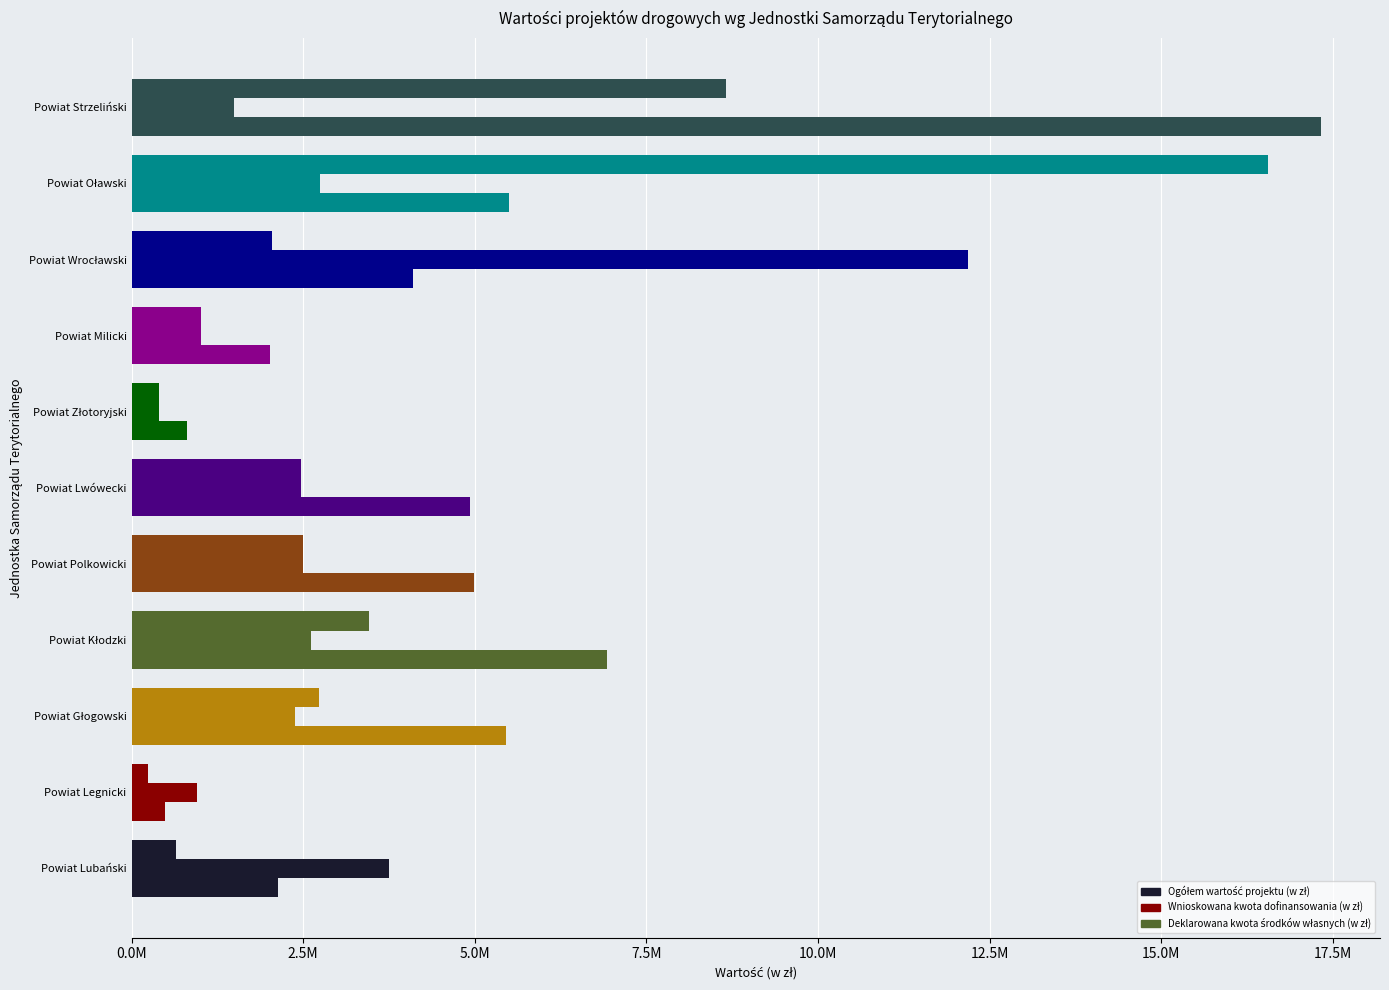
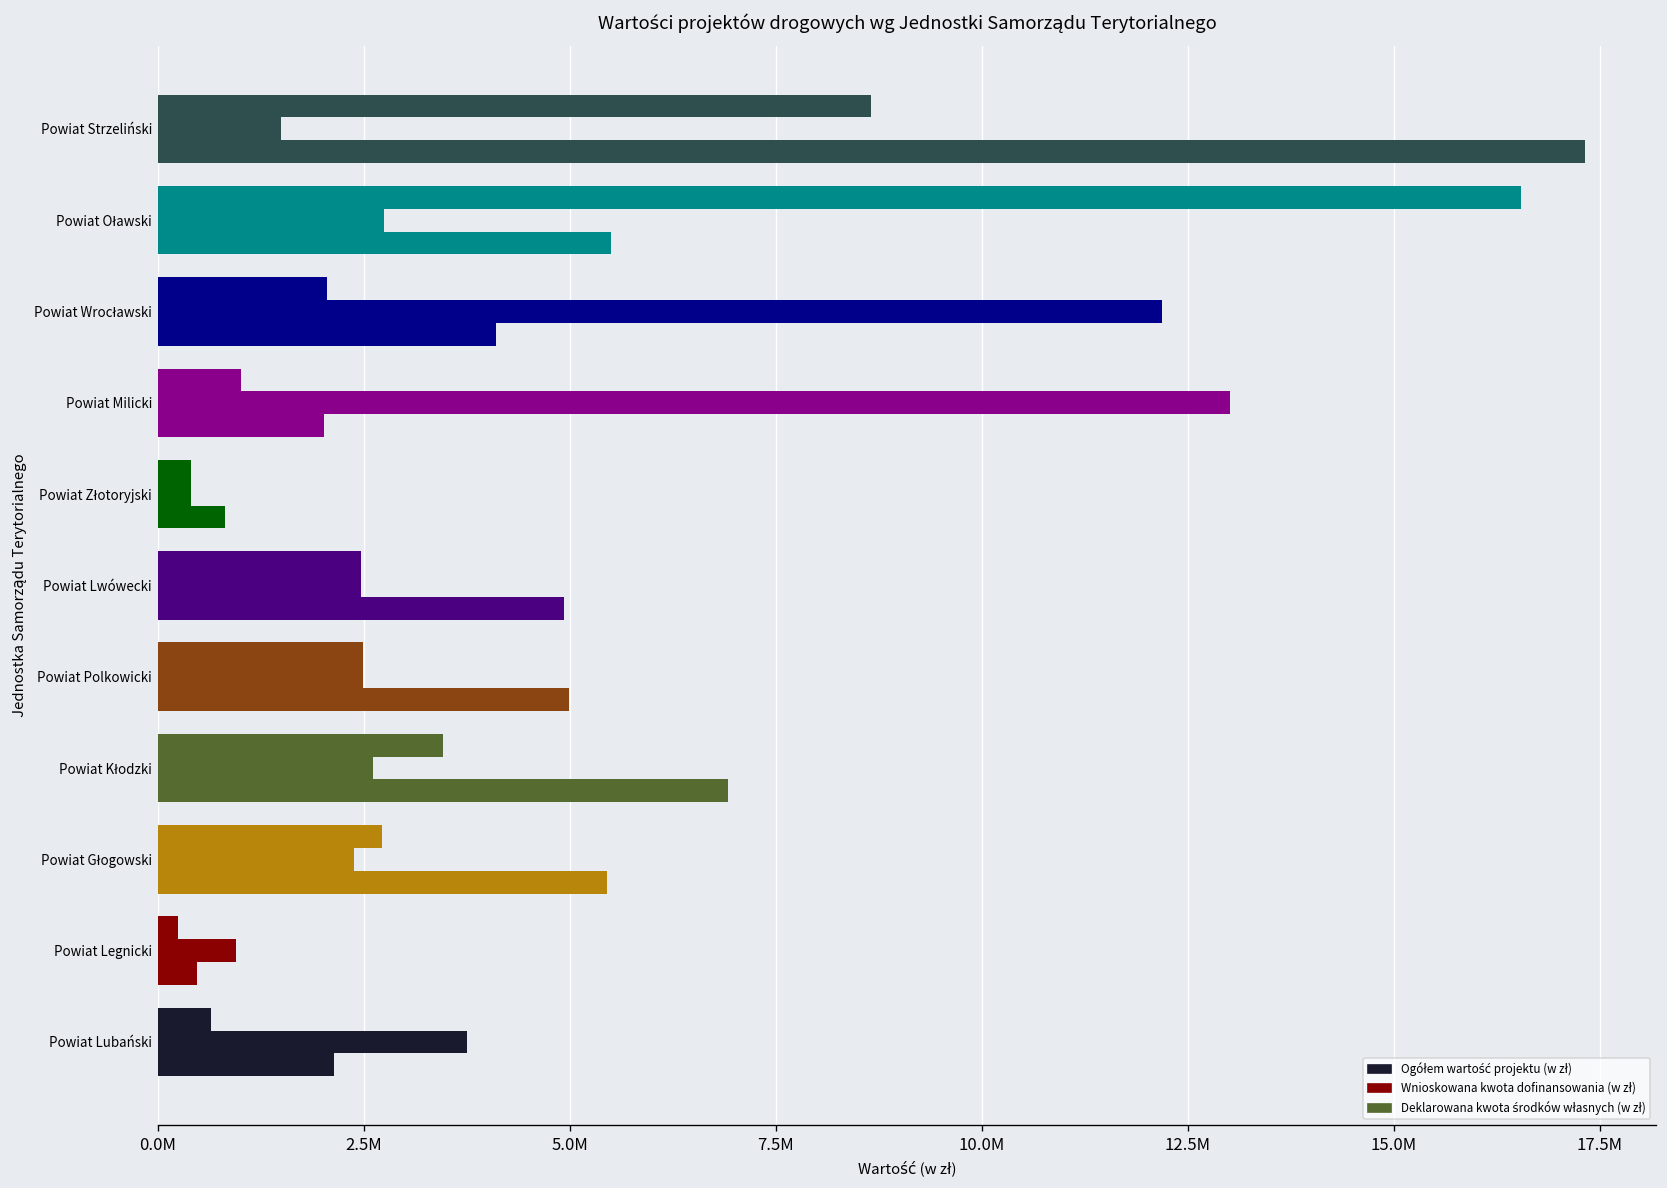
  {
    "Powiat Strzeliński": 1500000,
    "Powiat Oławski": 2700000,
    "Powiat Wrocławski": 12200000,
-   "Powiat Milicki": 1000000,
+   "Powiat Milicki": 13000000,
    "Powiat Złotoryjski": 400000,
    "Powiat Lwówecki": 2500000,
    "Powiat Polkowicki": 2500000,
    "Powiat Kłodzki": 2600000,
    "Powiat Głogowski": 2400000,
    "Powiat Legnicki": 900000,
    "Powiat Lubański": 3700000
  }
